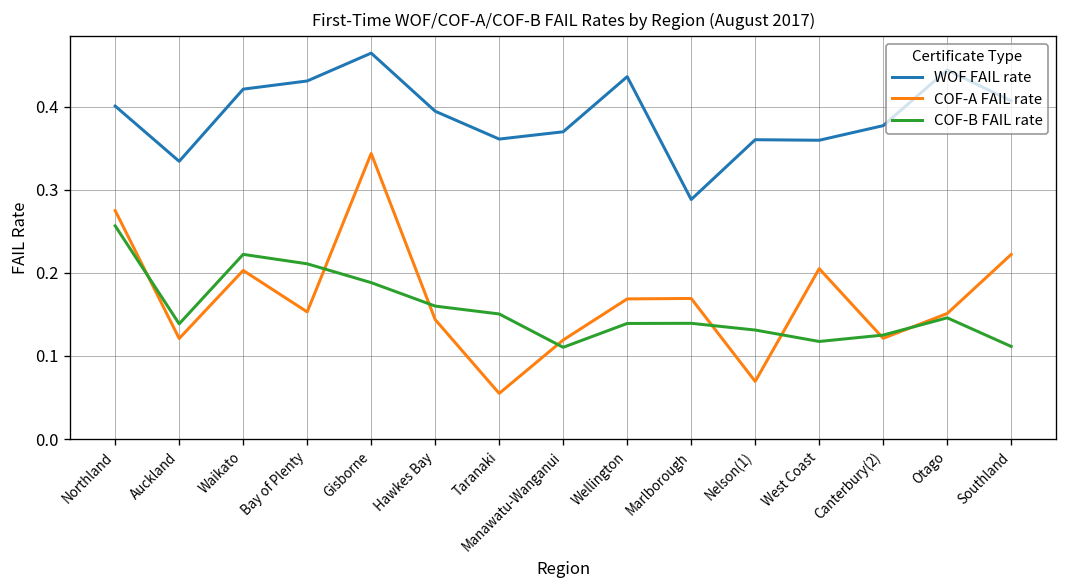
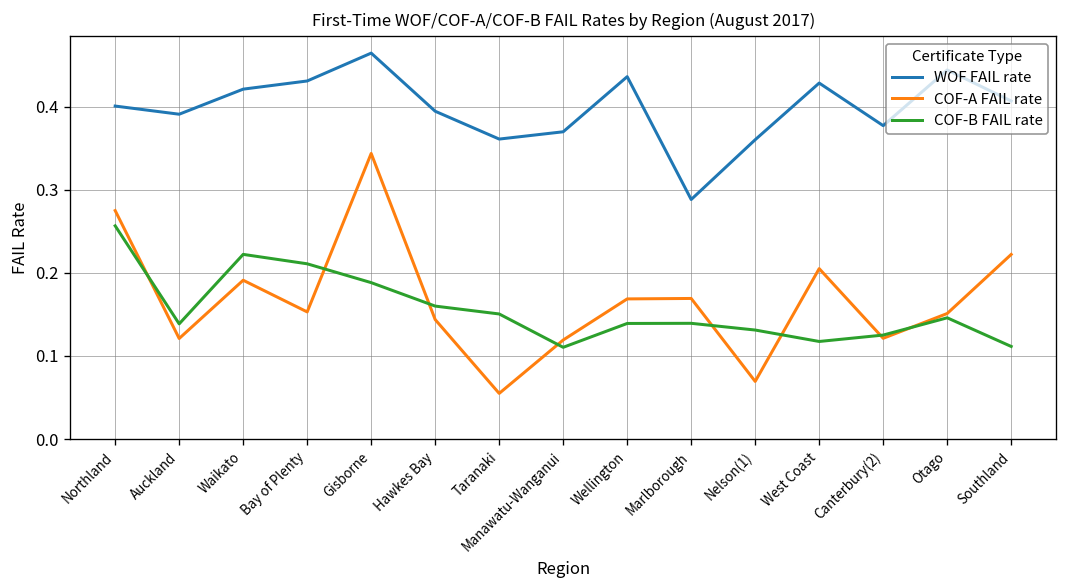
  {
    "WOF FAIL rate": {
      "Northland": 0.40,
-     "Auckland": 0.33,
+     "Auckland": 0.39,
      "Waikato": 0.42,
      "Bay of Plenty": 0.43,
      "Gisborne": 0.46,
      "Hawkes Bay": 0.39,
      "Taranaki": 0.36,
      "Manawatu-Wanganui": 0.37,
      "Wellington": 0.44,
      "Marlborough": 0.29,
      "Nelson(1)": 0.36,
-     "West Coast": 0.36,
+     "West Coast": 0.43,
      "Canterbury(2)": 0.38
    },
    "COF-A FAIL rate": {
      "Northland": 0.28,
      "Auckland": 0.12,
-     "Waikato": 0.20,
+     "Waikato": 0.19,
      "Bay of Plenty": 0.15,
      "Gisborne": 0.34,
      "Hawkes Bay": 0.14,
      "Taranaki": 0.05,
      "Manawatu-Wanganui": 0.12,
      "Wellington": 0.17,
      "Marlborough": 0.17,
      "Nelson(1)": 0.07,
      "West Coast": 0.21,
      "Canterbury(2)": 0.12,
      "Otago": 0.15,
      "Southland": 0.22
    },
    "COF-B FAIL rate": {
      "Northland": 0.26,
      "Auckland": 0.14,
      "Waikato": 0.22,
      "Bay of Plenty": 0.21,
      "Gisborne": 0.19,
      "Hawkes Bay": 0.16,
      "Taranaki": 0.15,
      "Manawatu-Wanganui": 0.11,
      "Wellington": 0.14,
      "Marlborough": 0.14,
      "Nelson(1)": 0.13,
      "West Coast": 0.12,
      "Canterbury(2)": 0.13,
      "Otago": 0.15,
      "Southland": 0.11
    }
  }
